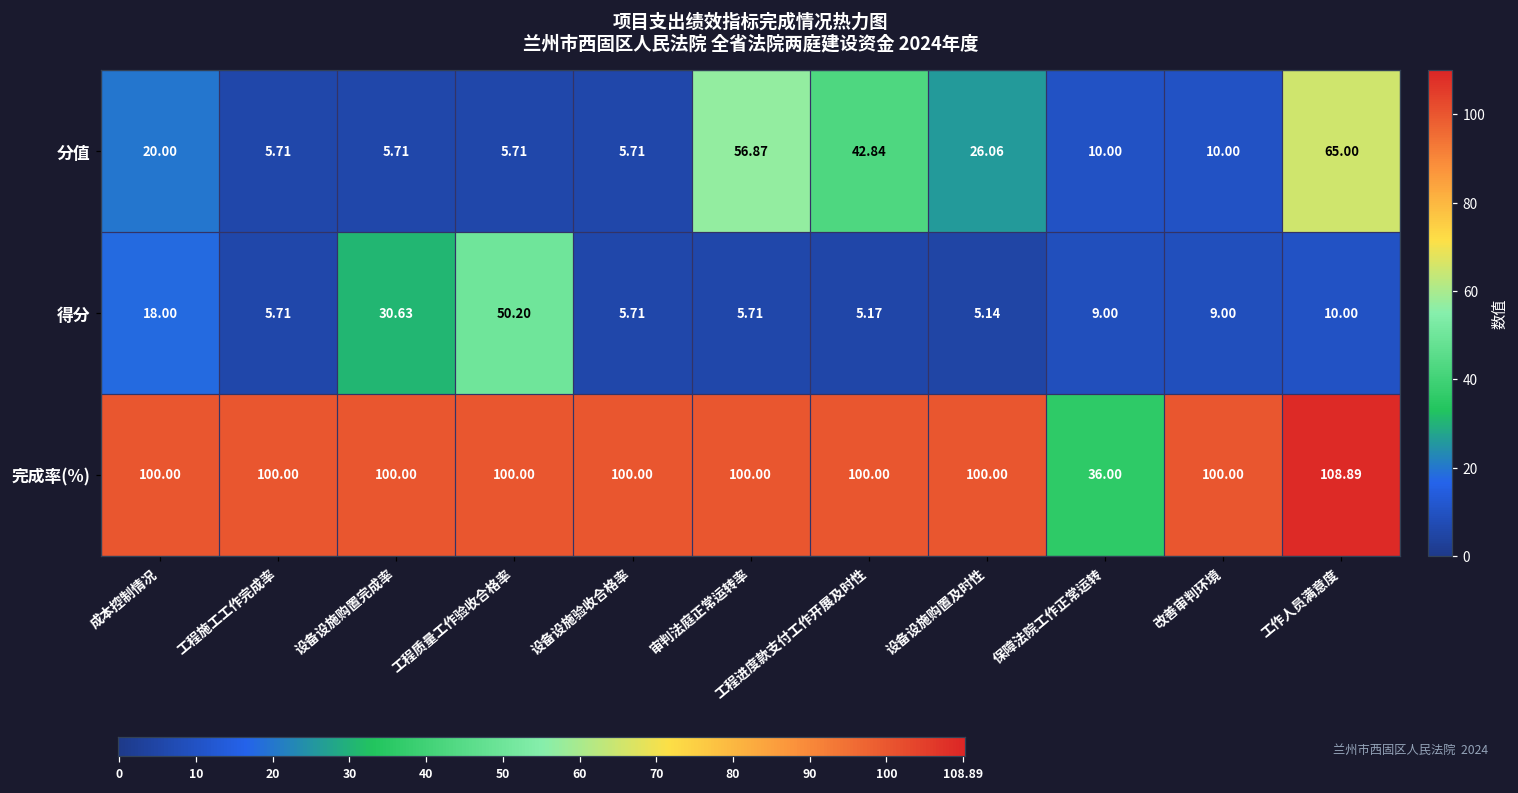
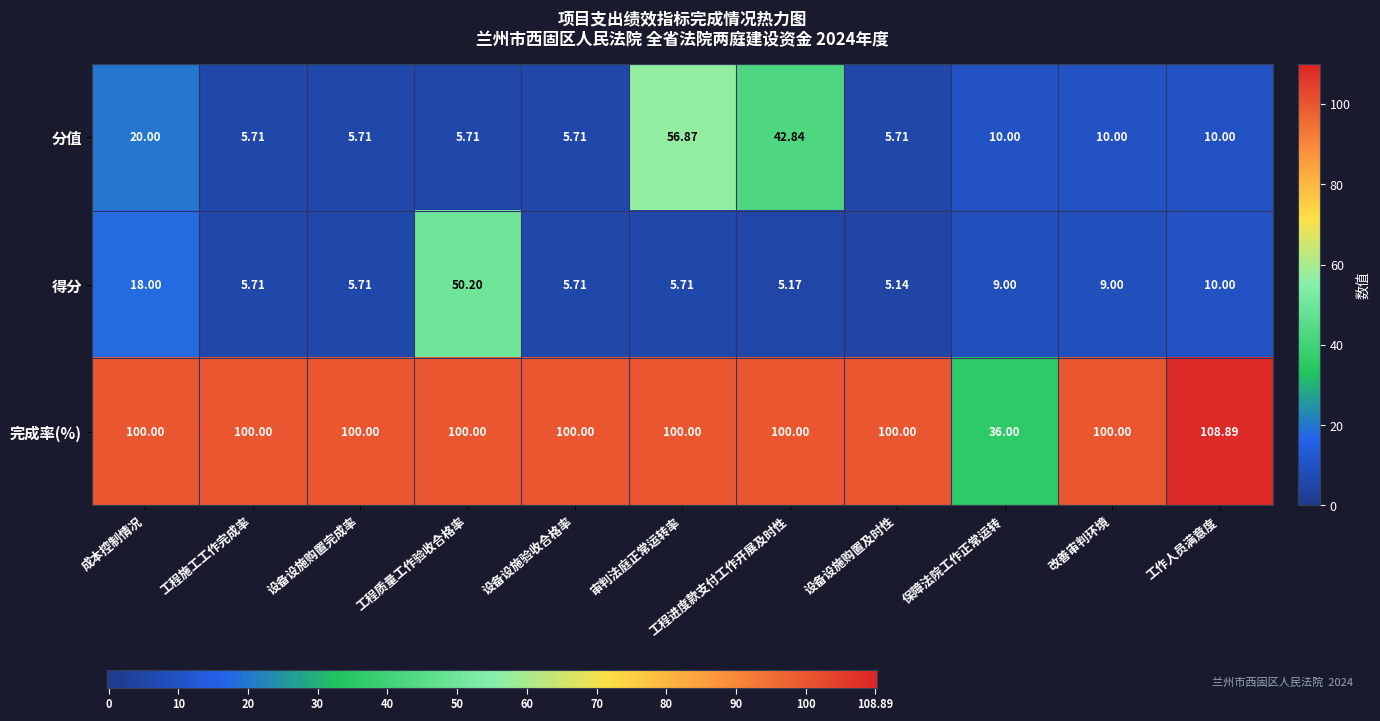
  {
    "分值": {
      "成本控制情况": 20.00,
      "工程施工工作完成率": 5.71,
      "设备设施购置完成率": 5.71,
      "工程质量工作验收合格率": 5.71,
      "设备设施验收合格率": 5.71,
      "审判法庭正常运转率": 56.87,
      "工程进度款支付工作开展及时性": 42.84,
-     "设备设施购置及时性": 26.06,
+     "设备设施购置及时性": 5.71,
      "保障法院工作正常运转": 10.00,
      "改善审判环境": 10.00,
-     "工作人员满意度": 65.00
+     "工作人员满意度": 10.00
    },
    "得分": {
      "成本控制情况": 18.00,
      "工程施工工作完成率": 5.71,
-     "设备设施购置完成率": 30.63,
+     "设备设施购置完成率": 5.71,
      "工程质量工作验收合格率": 50.20,
      "设备设施验收合格率": 5.71,
      "审判法庭正常运转率": 5.71,
      "工程进度款支付工作开展及时性": 5.17,
      "设备设施购置及时性": 5.14,
      "保障法院工作正常运转": 9.00,
      "改善审判环境": 9.00,
      "工作人员满意度": 10.00
    },
    "完成率(%)": {
      "成本控制情况": 100.00,
      "工程施工工作完成率": 100.00,
      "设备设施购置完成率": 100.00,
      "工程质量工作验收合格率": 100.00,
      "设备设施验收合格率": 100.00,
      "审判法庭正常运转率": 100.00,
      "工程进度款支付工作开展及时性": 100.00,
      "设备设施购置及时性": 100.00,
      "保障法院工作正常运转": 36.00,
      "改善审判环境": 100.00,
      "工作人员满意度": 108.89
    }
  }
